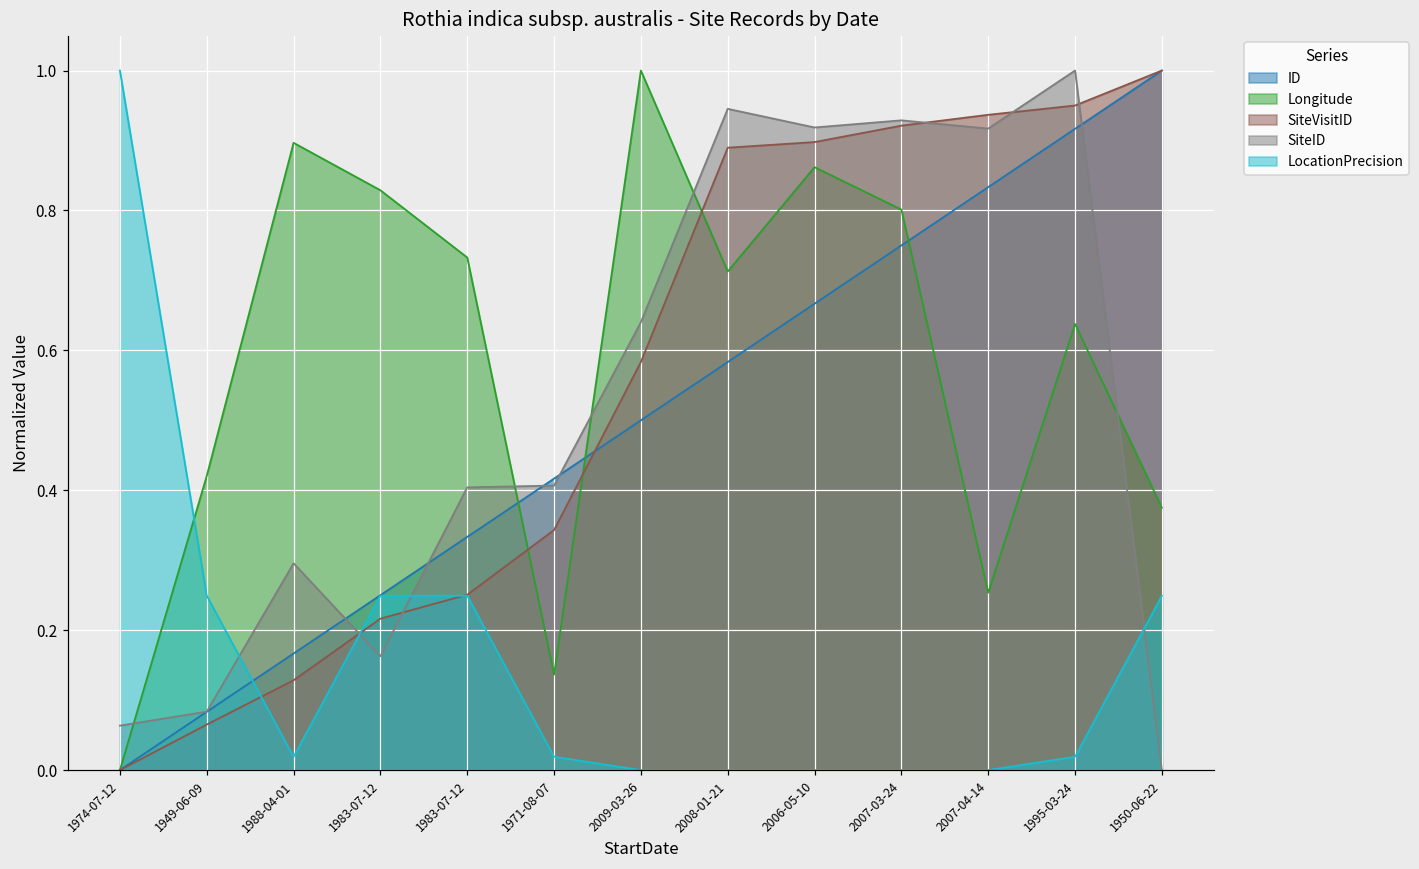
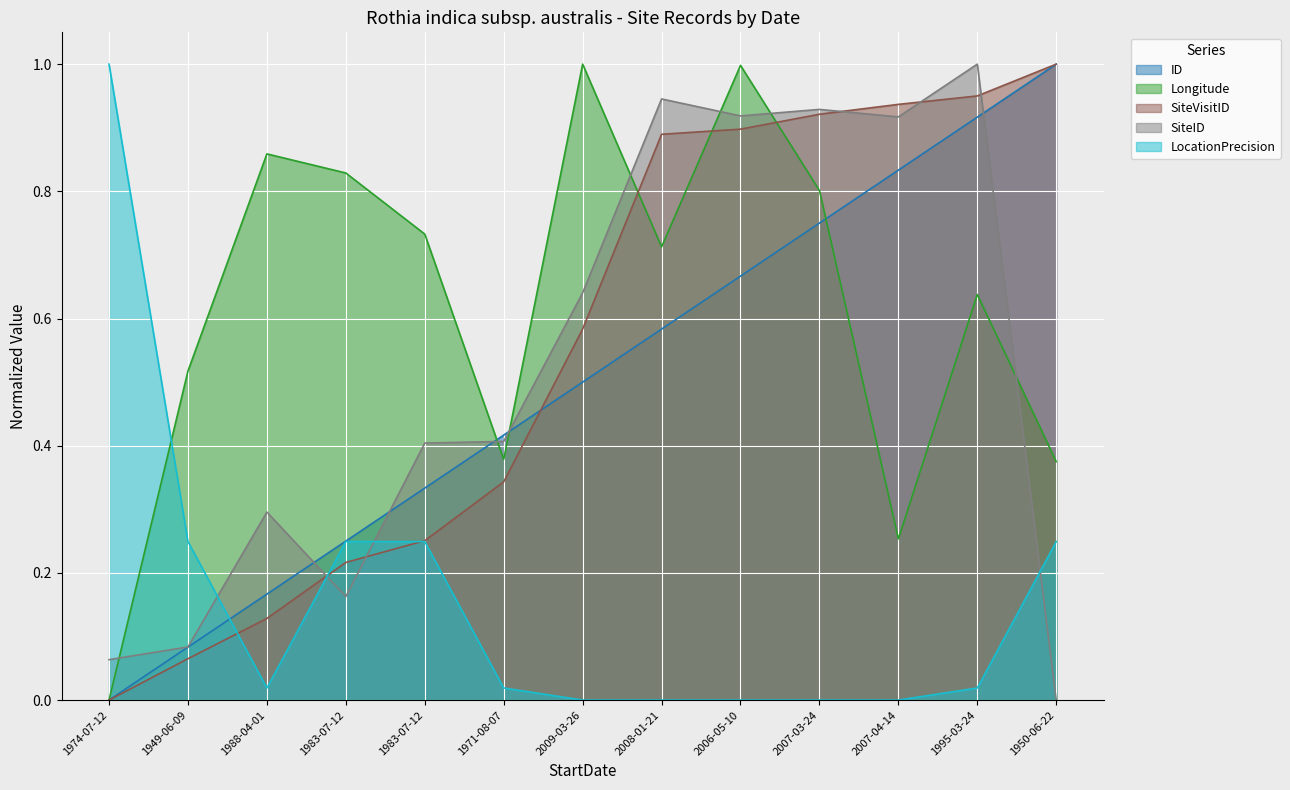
  {
    "Longitude": {
-     "1949-06-09": 0.42,
-     "1988-04-01": 0.90,
-     "1971-08-07": 0.14,
+     "1949-06-09": 0.52,
+     "1988-04-01": 0.86,
+     "1971-08-07": 0.38,
      "2009-03-26": 1.00,
      "2008-01-21": 0.71,
-     "2006-05-10": 0.86,
+     "2006-05-10": 1.00,
      "2007-03-24": 0.80,
      "2007-04-14": 0.25,
      "1995-03-24": 0.64,
      "1950-06-22": 0.37
    }
  }
